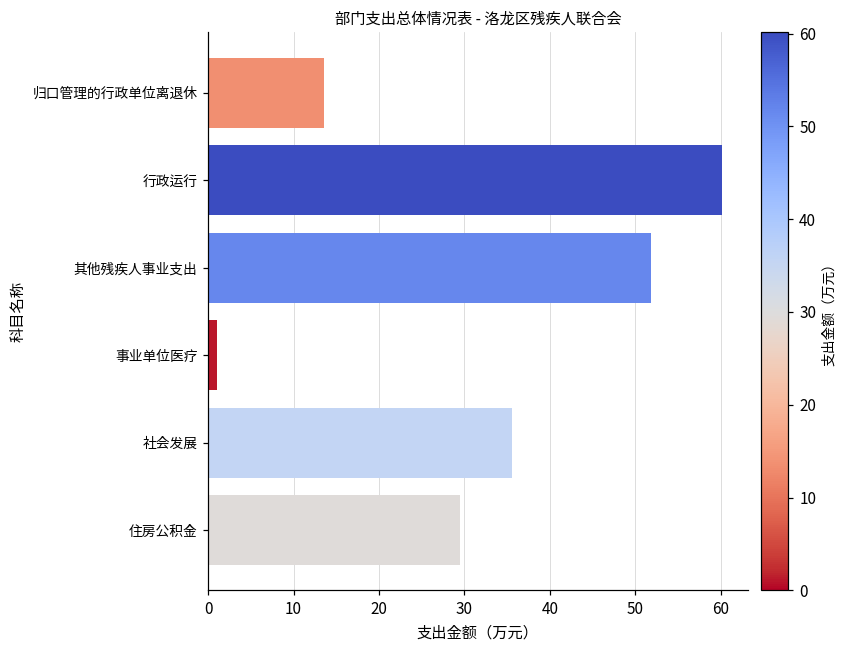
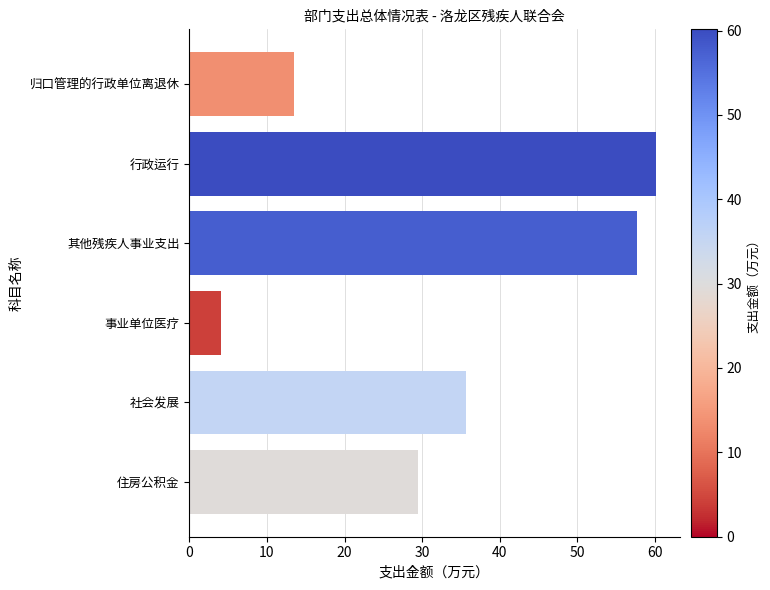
  {
    "归口管理的行政单位离退休": 14,
    "行政运行": 60,
-   "其他残疾人事业支出": 52,
-   "事业单位医疗": 1,
+   "其他残疾人事业支出": 58,
+   "事业单位医疗": 4,
    "社会发展": 36,
    "住房公积金": 29
  }
